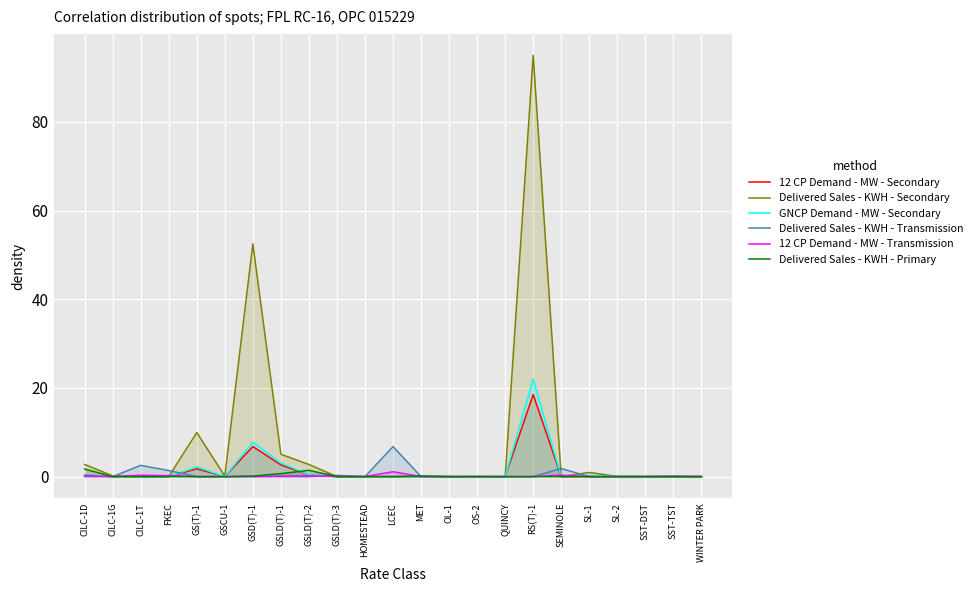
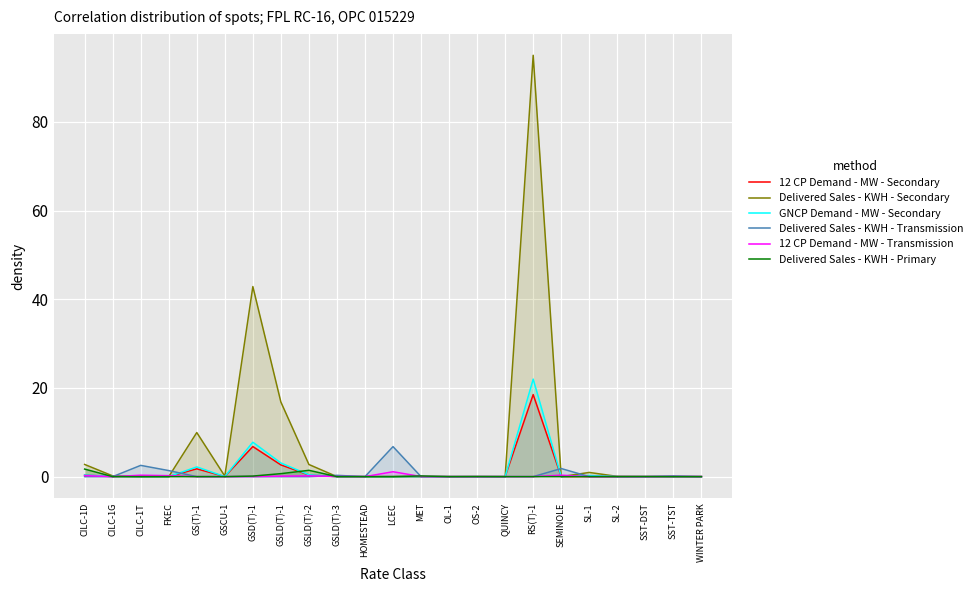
  {
    "12 CP Demand - MW - Secondary": {
      "GSD(T)-1": 7,
      "RS(T)-1": 19
    },
    "Delivered Sales - KWH - Secondary": {
      "CILC-1D": 3,
      "GS(T)-1": 10,
-     "GSD(T)-1": 52,
-     "GSLD(T)-1": 5,
+     "GSD(T)-1": 43,
+     "GSLD(T)-1": 17,
      "GSLD(T)-2": 3,
      "RS(T)-1": 95,
      "SL-1": 1
    },
    "GNCP Demand - MW - Secondary": {
      "GSD(T)-1": 8,
      "RS(T)-1": 22
    },
    "Delivered Sales - KWH - Transmission": {
      "CILC-1T": 3,
      "FKEC": 1,
      "LCEC": 7,
      "SEMINOLE": 2
    },
    "12 CP Demand - MW - Transmission": {
      "LCEC": 1
    },
    "Delivered Sales - KWH - Primary": {
      "CILC-1D": 2,
      "GSLD(T)-2": 1
    }
  }
